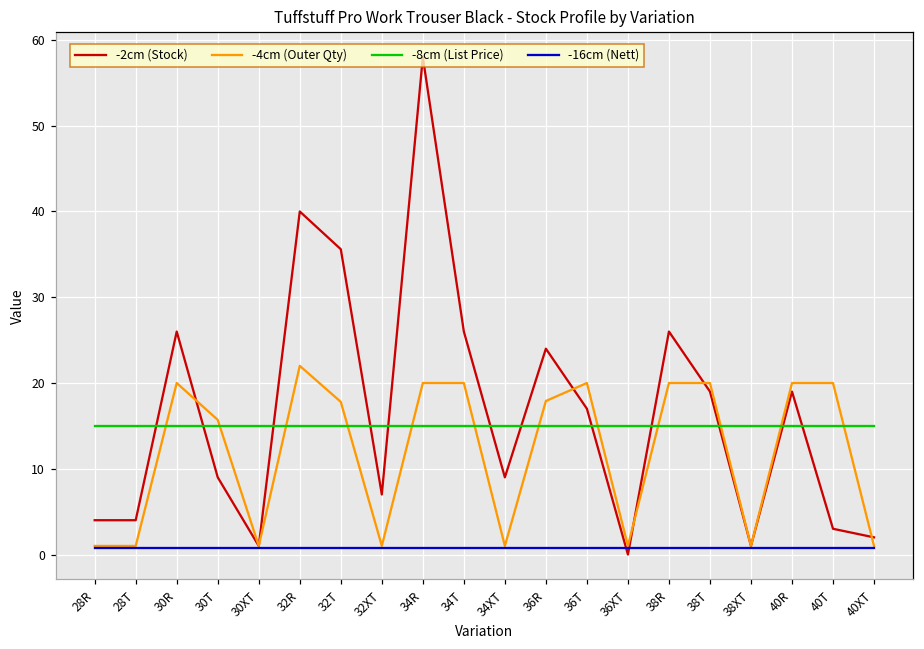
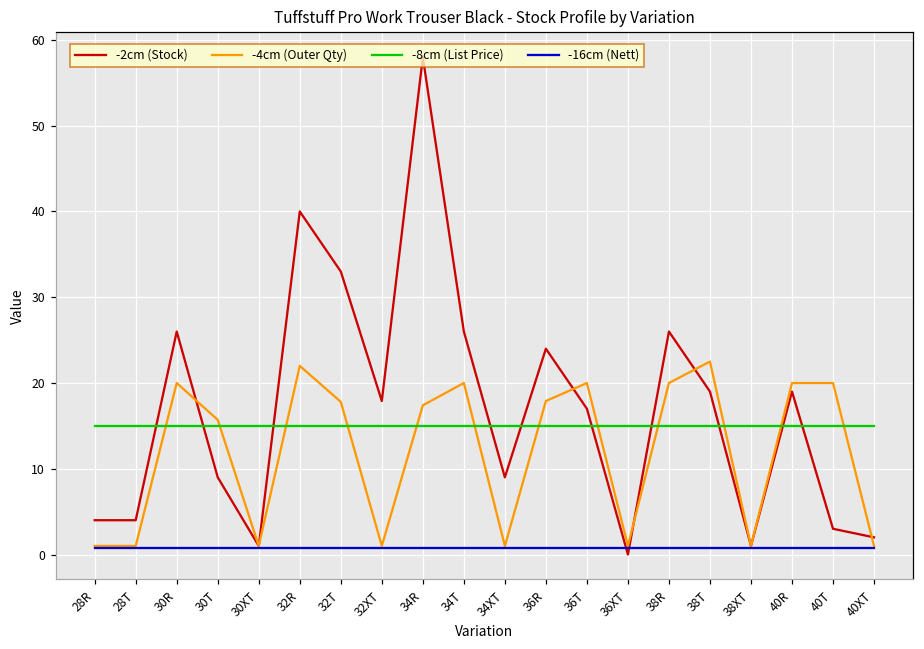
  {
    "-2cm (Stock)": {
      "28R": 4,
      "28T": 4,
      "30R": 26,
      "30T": 9,
      "32R": 40,
-     "32T": 36,
-     "32XT": 7,
+     "32T": 33,
+     "32XT": 18,
      "34T": 26,
      "34XT": 9,
      "36R": 24,
      "36T": 17,
      "36XT": 0,
      "38R": 26,
      "38T": 19,
      "40R": 19,
      "40T": 3,
      "40XT": 2
    },
    "-4cm (Outer Qty)": {
      "30R": 20,
      "30T": 16,
      "32R": 22,
      "32T": 18,
-     "34R": 20,
+     "34R": 17,
      "34T": 20,
      "36R": 18,
      "36T": 20,
      "38R": 20,
-     "38T": 20,
+     "38T": 23,
      "40R": 20,
      "40T": 20
    },
    "-8cm (List Price)": {
      "28R": 15,
      "28T": 15,
      "30R": 15,
      "30T": 15,
      "30XT": 15,
      "32R": 15,
      "32T": 15,
      "32XT": 15,
      "34R": 15,
      "34T": 15,
      "34XT": 15,
      "36R": 15,
      "36T": 15,
      "36XT": 15,
      "38R": 15,
      "38T": 15,
      "38XT": 15,
      "40R": 15,
      "40T": 15,
      "40XT": 15
    },
    "-16cm (Nett)": {
      "30R": 1,
      "30T": 1,
      "32R": 1,
      "32T": 1,
      "34R": 1,
      "34T": 1,
      "36R": 1,
      "36T": 1,
      "38R": 1,
      "38T": 1,
      "40R": 1,
      "40T": 1
    }
  }
